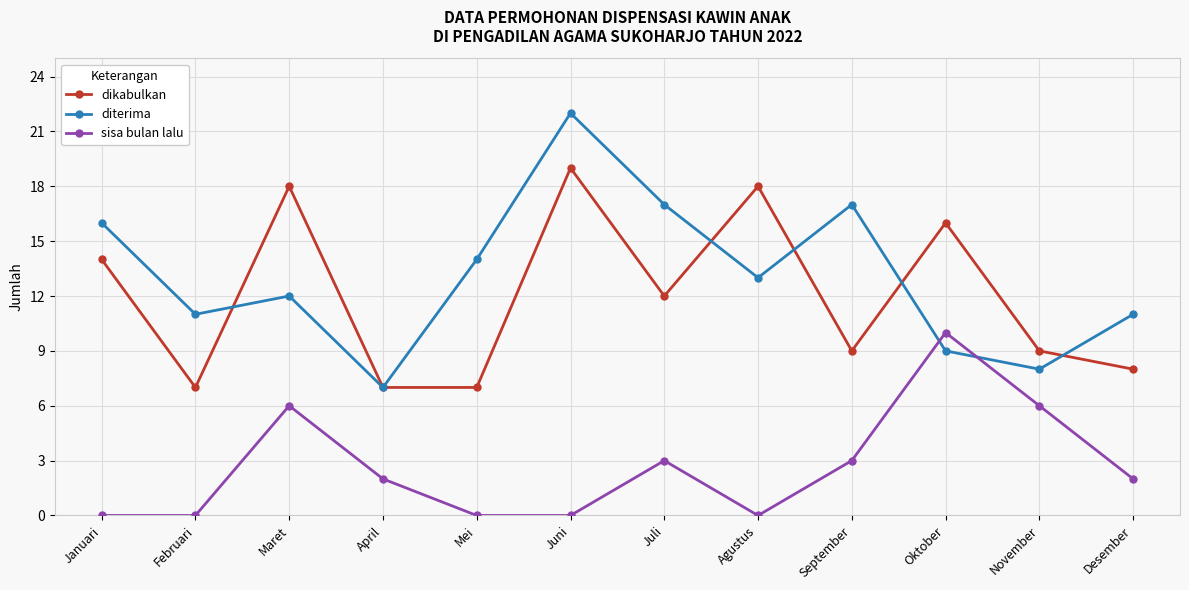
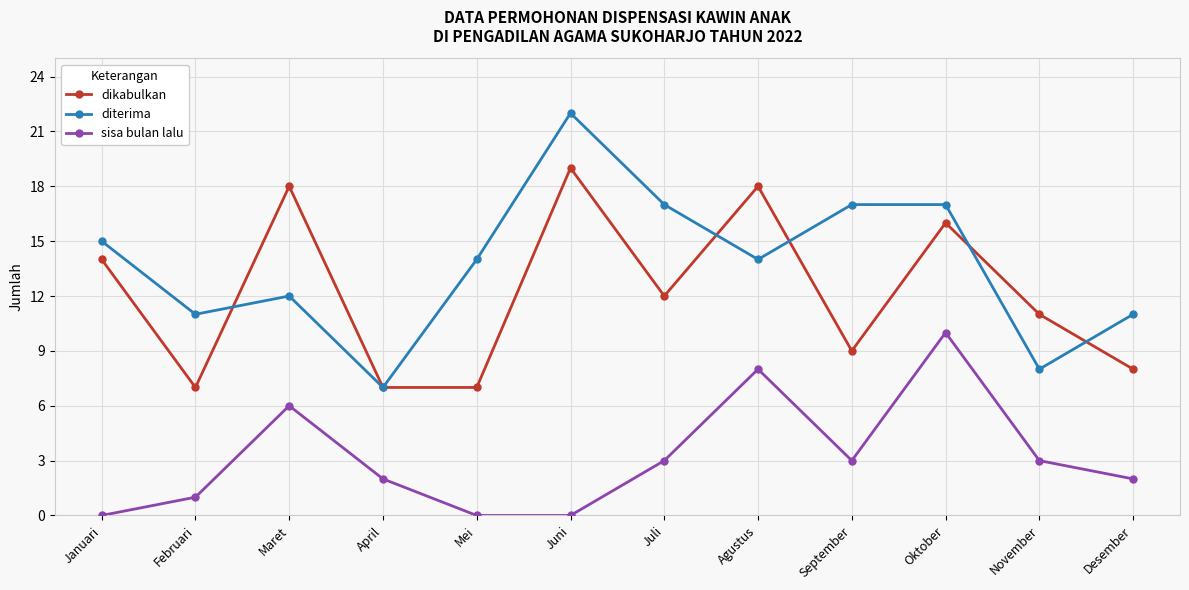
  {
    "dikabulkan": {
      "Januari": 14,
      "Februari": 7,
      "Maret": 18,
      "Mei": 7,
      "Juni": 19,
      "Juli": 12,
      "Agustus": 18,
      "September": 9,
      "Oktober": 16,
-     "November": 9,
+     "November": 11,
      "Desember": 8
    },
    "diterima": {
-     "Januari": 16,
+     "Januari": 15,
      "Februari": 11,
      "Maret": 12,
      "Mei": 14,
      "Juni": 22,
      "Juli": 17,
-     "Agustus": 13,
+     "Agustus": 14,
      "September": 17,
-     "Oktober": 9,
+     "Oktober": 17,
      "November": 8,
      "Desember": 11
    },
    "sisa bulan lalu": {
      "Januari": 0,
-     "Februari": 0,
+     "Februari": 1,
      "Maret": 6,
      "April": 2,
      "Mei": 0,
      "Juni": 0,
      "Juli": 3,
-     "Agustus": 0,
+     "Agustus": 8,
      "September": 3,
      "Oktober": 10,
-     "November": 6,
+     "November": 3,
      "Desember": 2
    }
  }
